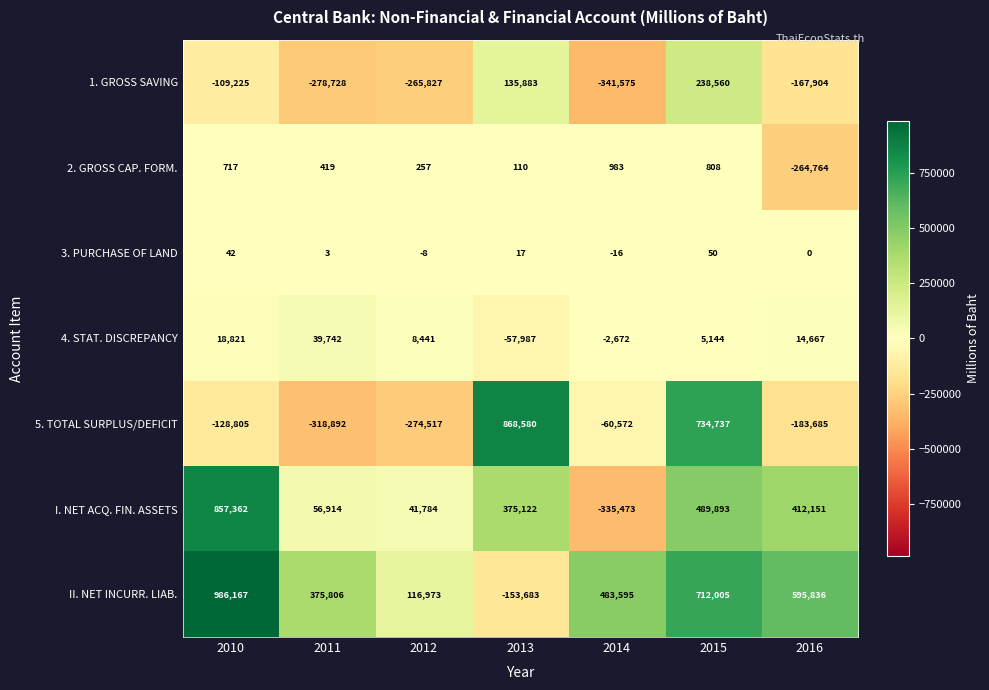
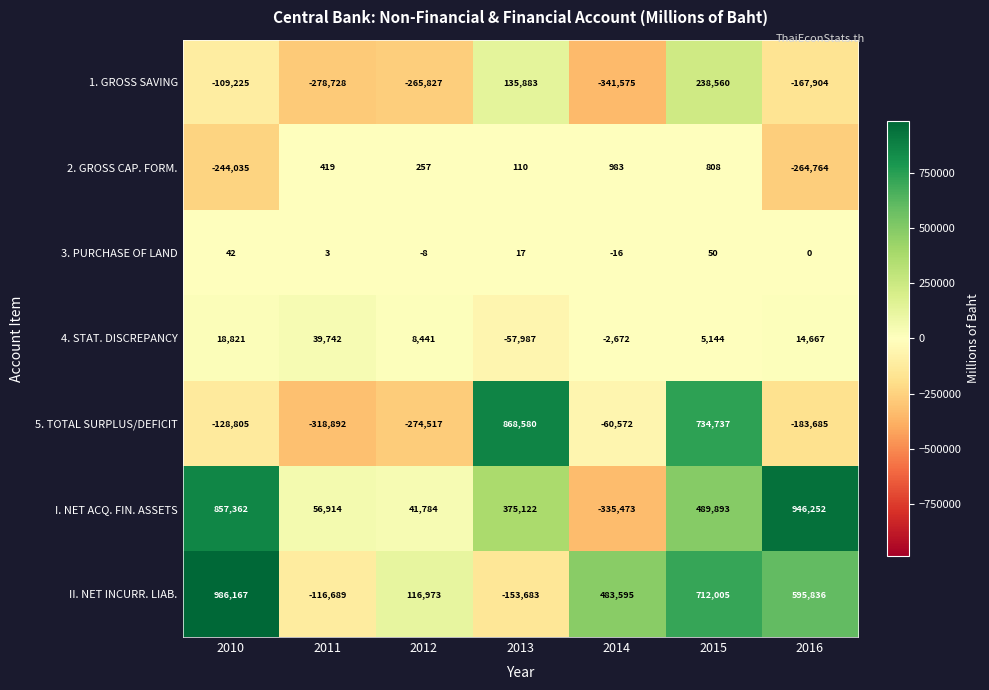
  {
    "1. GROSS SAVING": {
      "2010": "-109,225",
      "2011": "-278,728",
      "2012": "-265,827",
      "2013": "135,883",
      "2014": "-341,575",
      "2015": "238,560",
      "2016": "-167,904"
    },
    "2. GROSS CAP. FORM.": {
-     "2010": "717",
+     "2010": "-244,035",
      "2011": "419",
      "2012": "257",
      "2013": "110",
      "2014": "983",
      "2015": "808",
      "2016": "-264,764"
    },
    "3. PURCHASE OF LAND": {
      "2010": "42",
      "2011": "3",
      "2012": "-8",
      "2013": "17",
      "2014": "-16",
      "2015": "50",
      "2016": "0"
    },
    "4. STAT. DISCREPANCY": {
      "2010": "18,821",
      "2011": "39,742",
      "2012": "8,441",
      "2013": "-57,987",
      "2014": "-2,672",
      "2015": "5,144",
      "2016": "14,667"
    },
    "5. TOTAL SURPLUS/DEFICIT": {
      "2010": "-128,805",
      "2011": "-318,892",
      "2012": "-274,517",
      "2013": "868,580",
      "2014": "-60,572",
      "2015": "734,737",
      "2016": "-183,685"
    },
    "I. NET ACQ. FIN. ASSETS": {
      "2010": "857,362",
      "2011": "56,914",
      "2012": "41,784",
      "2013": "375,122",
      "2014": "-335,473",
      "2015": "489,893",
-     "2016": "412,151"
+     "2016": "946,252"
    },
    "II. NET INCURR. LIAB.": {
      "2010": "986,167",
-     "2011": "375,806",
+     "2011": "-116,689",
      "2012": "116,973",
      "2013": "-153,683",
      "2014": "483,595",
      "2015": "712,005",
      "2016": "595,836"
    }
  }
